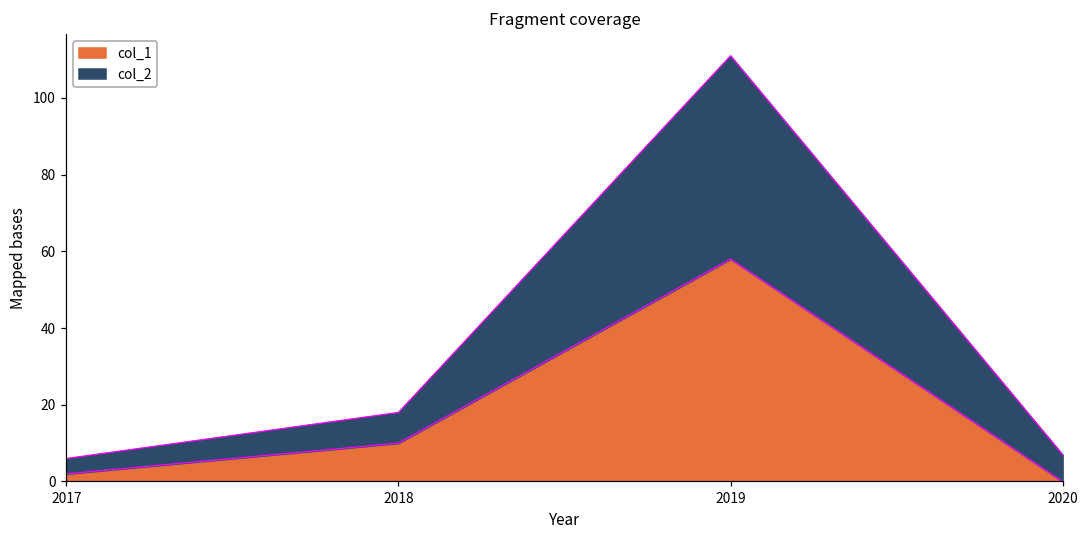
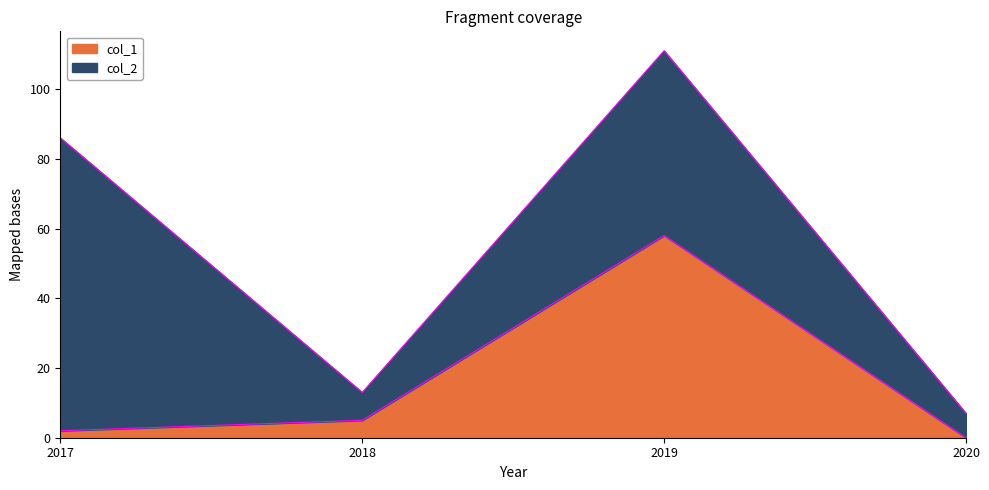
  {
    "col_1": {
      "2017": 2,
-     "2018": 10,
+     "2018": 5,
      "2019": 58,
      "2020": 0
    },
    "col_2": {
-     "2017": 4,
+     "2017": 84,
      "2018": 8,
      "2019": 53,
      "2020": 7
    }
  }
